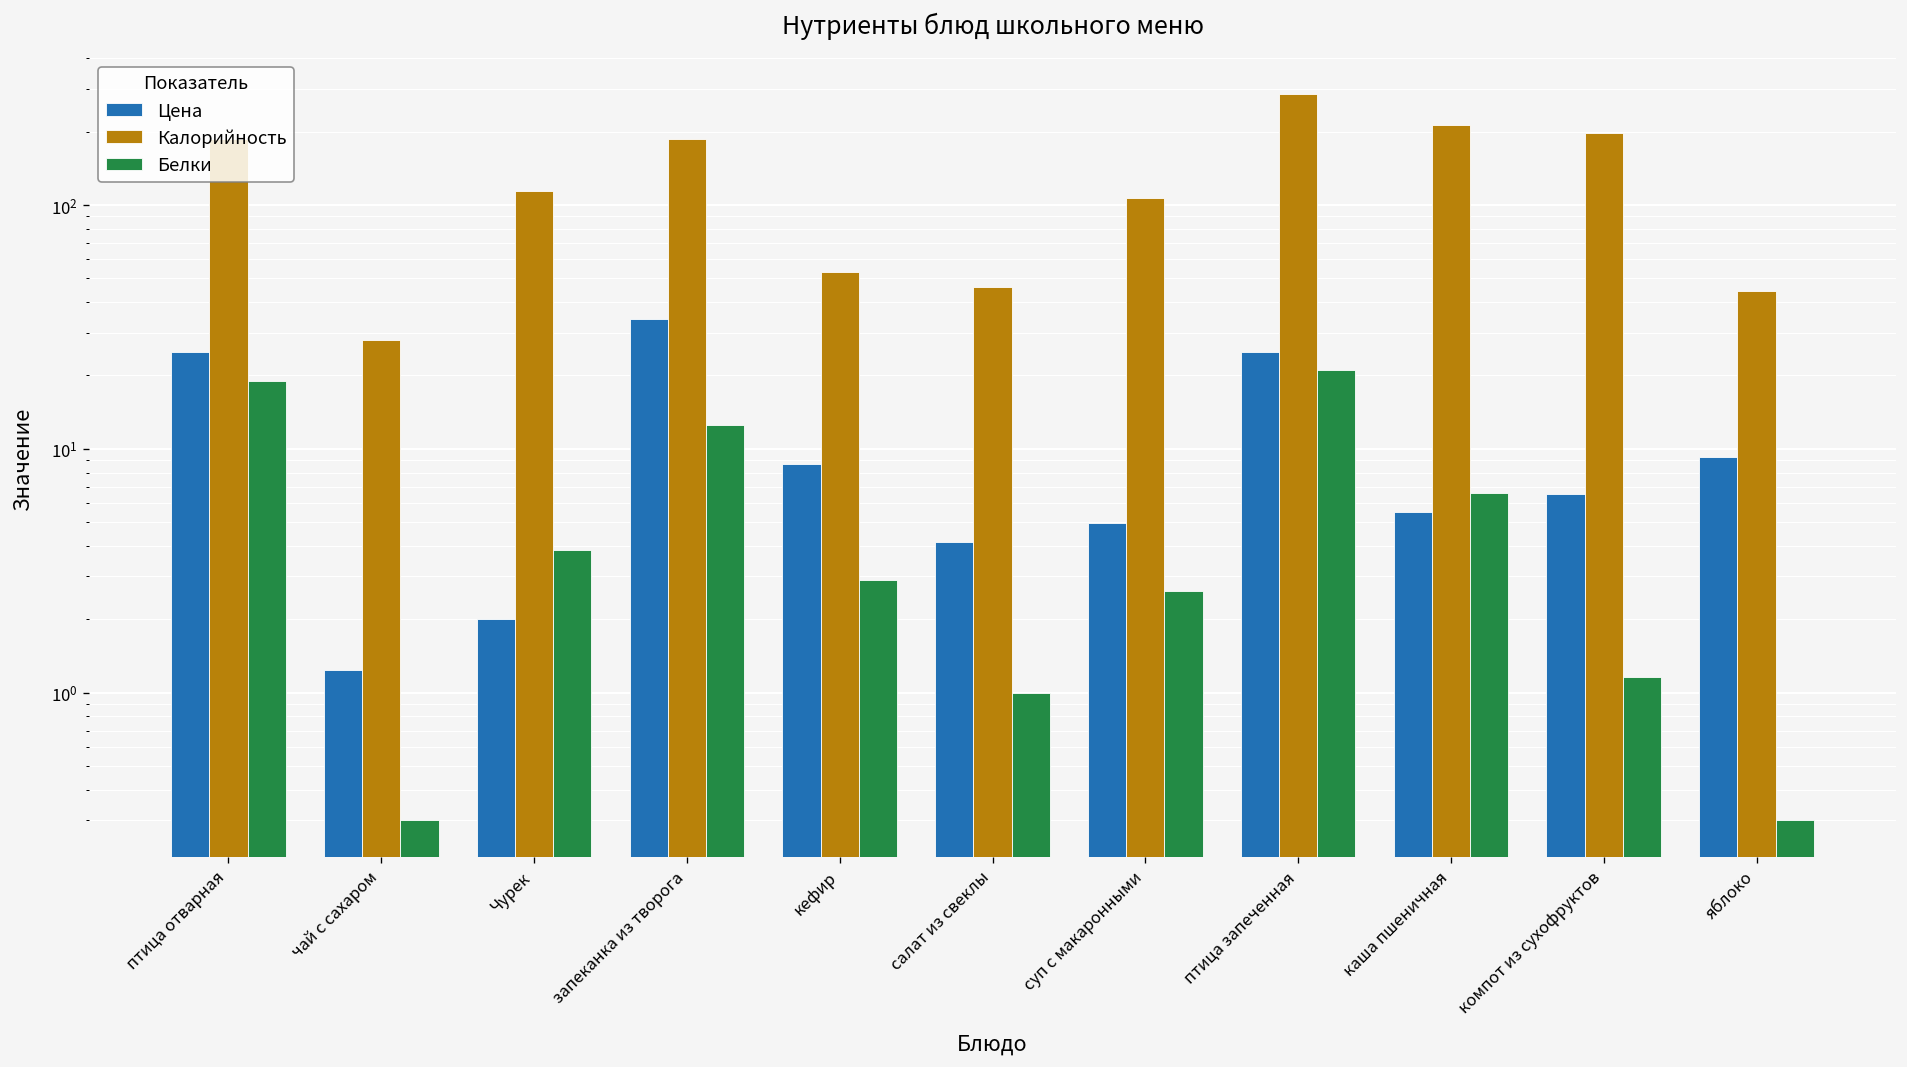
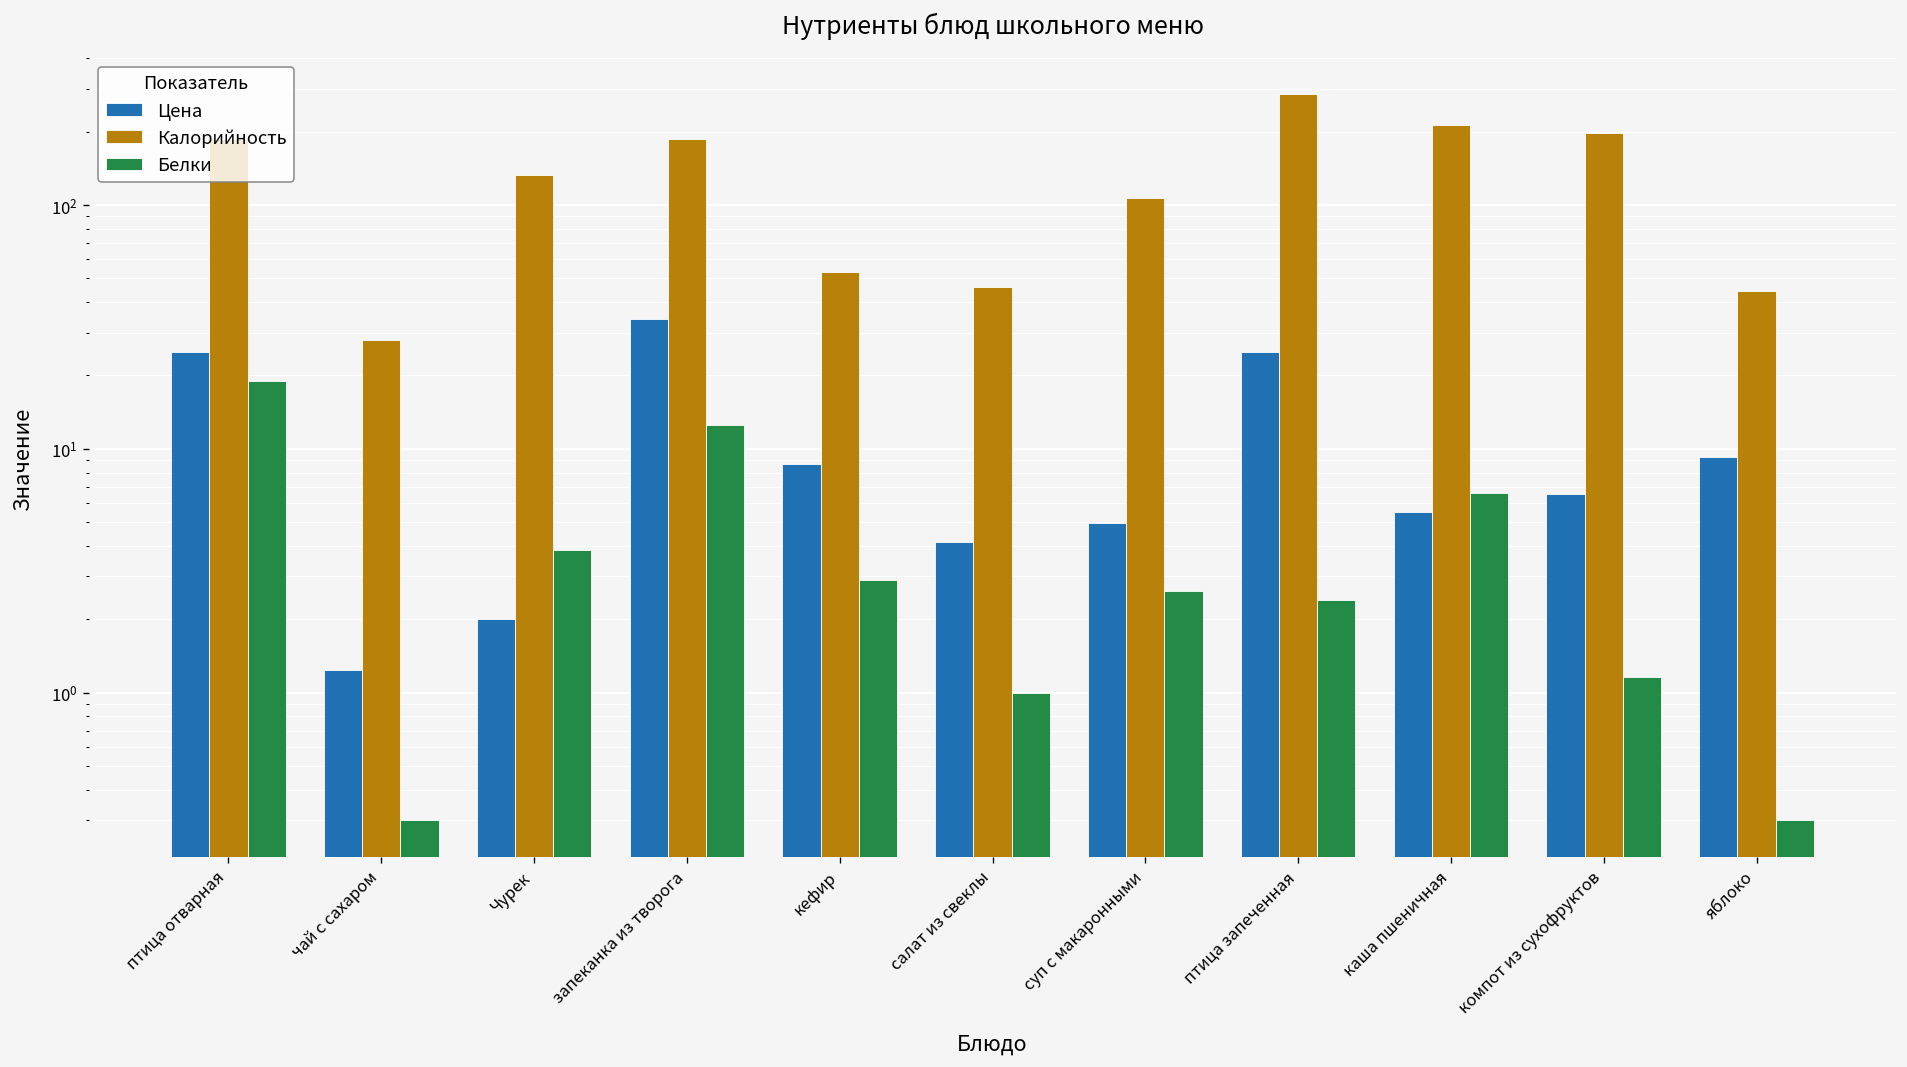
  {
    "Цена": {
      "птица отварная": 25,
      "чай с сахаром": 1.2,
      "Чурек": 2.0,
      "запеканка из творога": 34,
      "кефир": 8.7,
      "салат из свеклы": 4.2,
      "суп с макаронными": 5.0,
      "птица запеченная": 25,
      "каша пшеничная": 5.5,
      "компот из сухофруктов": 6.5,
      "яблоко": 9
    },
    "Калорийность": {
      "чай с сахаром": 28,
-     "Чурек": 110,
+     "Чурек": 130,
      "запеканка из творога": 190,
      "кефир": 53,
      "салат из свеклы": 46,
      "суп с макаронными": 110,
      "птица запеченная": 280,
      "каша пшеничная": 210,
      "компот из сухофруктов": 200,
      "яблоко": 44
    },
    "Белки": {
      "птица отварная": 19,
      "чай с сахаром": 0.3,
      "Чурек": 3.8,
      "запеканка из творога": 13,
      "кефир": 2.9,
      "салат из свеклы": 1.0,
      "суп с макаронными": 2.6,
-     "птица запеченная": 21,
+     "птица запеченная": 2.4,
      "каша пшеничная": 6.6,
      "компот из сухофруктов": 1.2,
      "яблоко": 0.3
    }
  }
